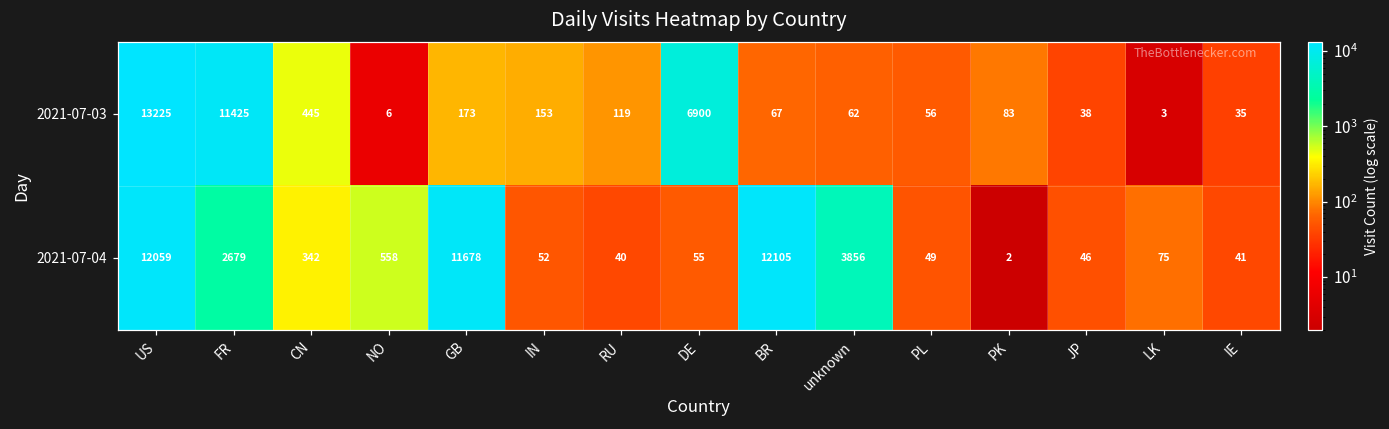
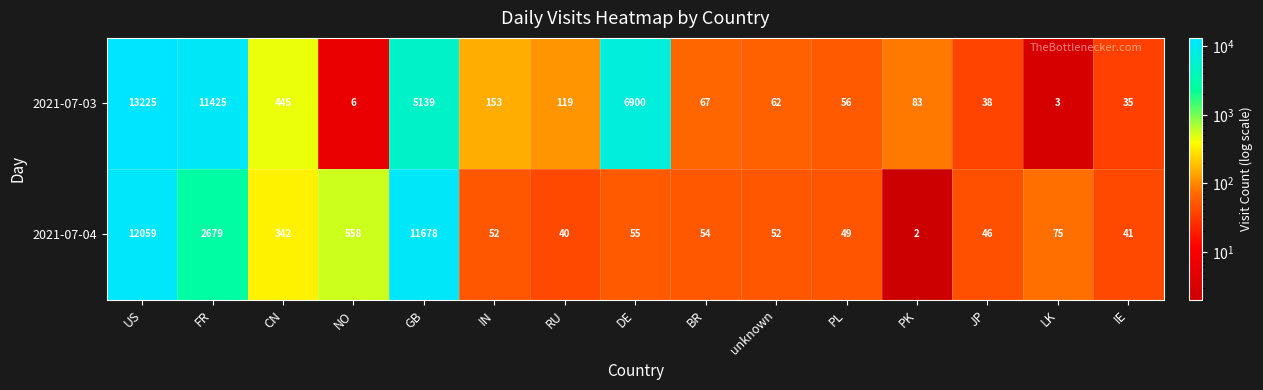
  {
    "2021-07-03": {
      "US": 13225,
      "FR": 11425,
      "CN": 445,
      "NO": 6,
-     "GB": 173,
+     "GB": 5139,
      "IN": 153,
      "RU": 119,
      "DE": 6900,
      "BR": 67,
      "unknown": 62,
      "PL": 56,
      "PK": 83,
      "JP": 38,
      "IE": 35
    },
    "2021-07-04": {
      "US": 12059,
      "FR": 2679,
      "CN": 342,
      "NO": 558,
      "GB": 11678,
      "IN": 52,
      "RU": 40,
      "DE": 55,
-     "BR": 12105,
-     "unknown": 3856,
+     "BR": 54,
+     "unknown": 52,
      "PL": 49,
      "PK": 2,
      "JP": 46,
      "LK": 75,
      "IE": 41
    }
  }
